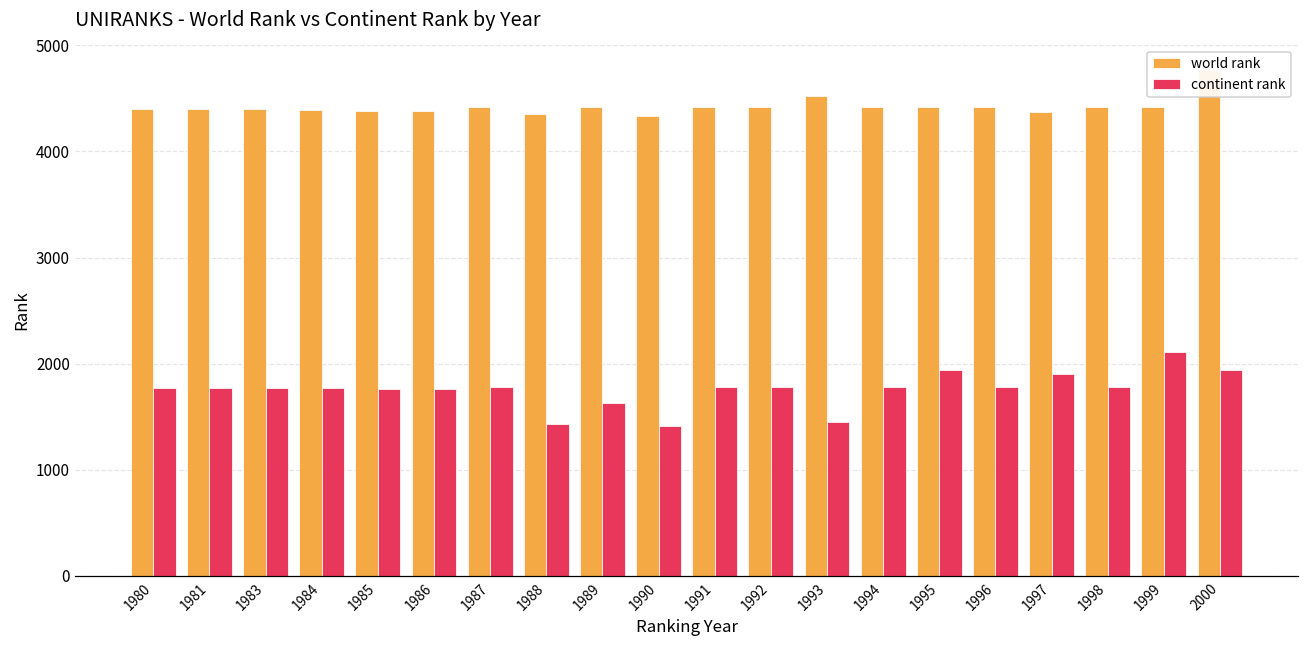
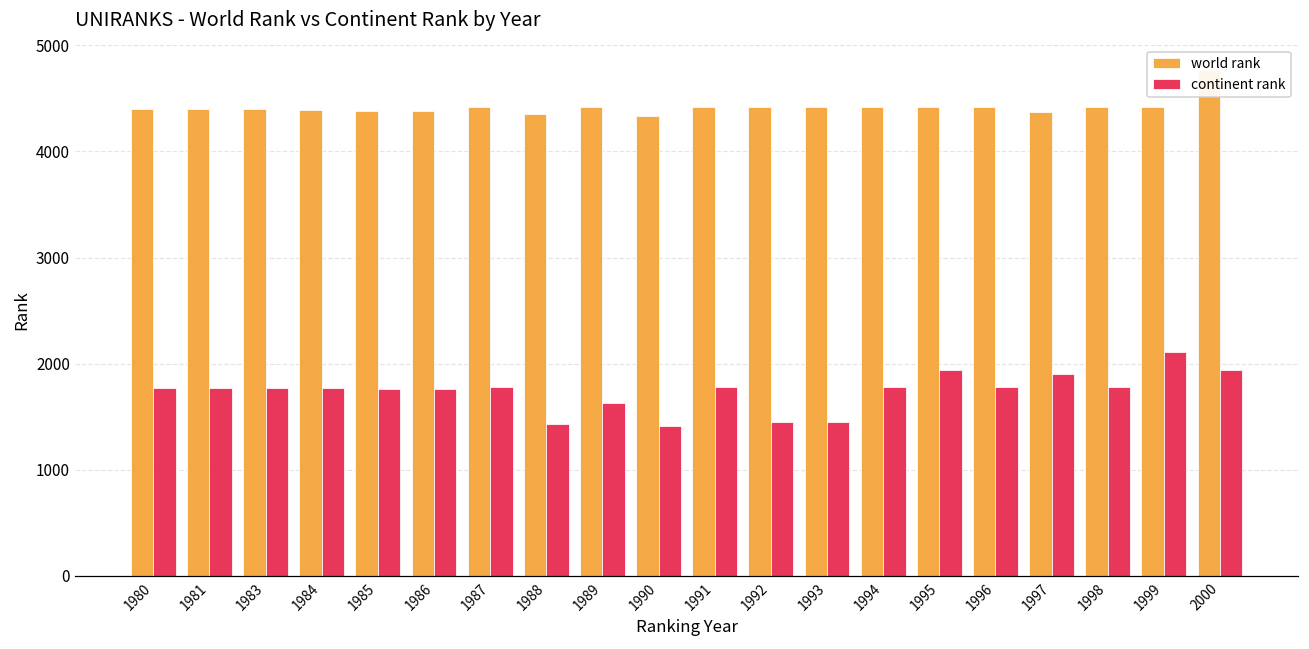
  {
    "world rank": {
      "1980": 4400,
      "1981": 4400,
      "1983": 4400,
      "1984": 4400,
      "1985": 4400,
      "1986": 4400,
      "1987": 4400,
      "1988": 4400,
      "1989": 4400,
      "1990": 4300,
      "1991": 4400,
      "1992": 4400,
-     "1993": 4500,
+     "1993": 4400,
      "1994": 4400,
      "1995": 4400,
      "1996": 4400,
      "1997": 4400,
      "1998": 4400,
      "1999": 4400
    },
    "continent rank": {
      "1980": 1800,
      "1981": 1800,
      "1983": 1800,
      "1984": 1800,
      "1985": 1800,
      "1986": 1800,
      "1987": 1800,
      "1988": 1400,
      "1989": 1600,
      "1990": 1400,
      "1991": 1800,
-     "1992": 1800,
+     "1992": 1500,
      "1993": 1500,
      "1994": 1800,
      "1995": 1900,
      "1996": 1800,
      "1997": 1900,
      "1998": 1800,
      "1999": 2100,
      "2000": 1900
    }
  }
